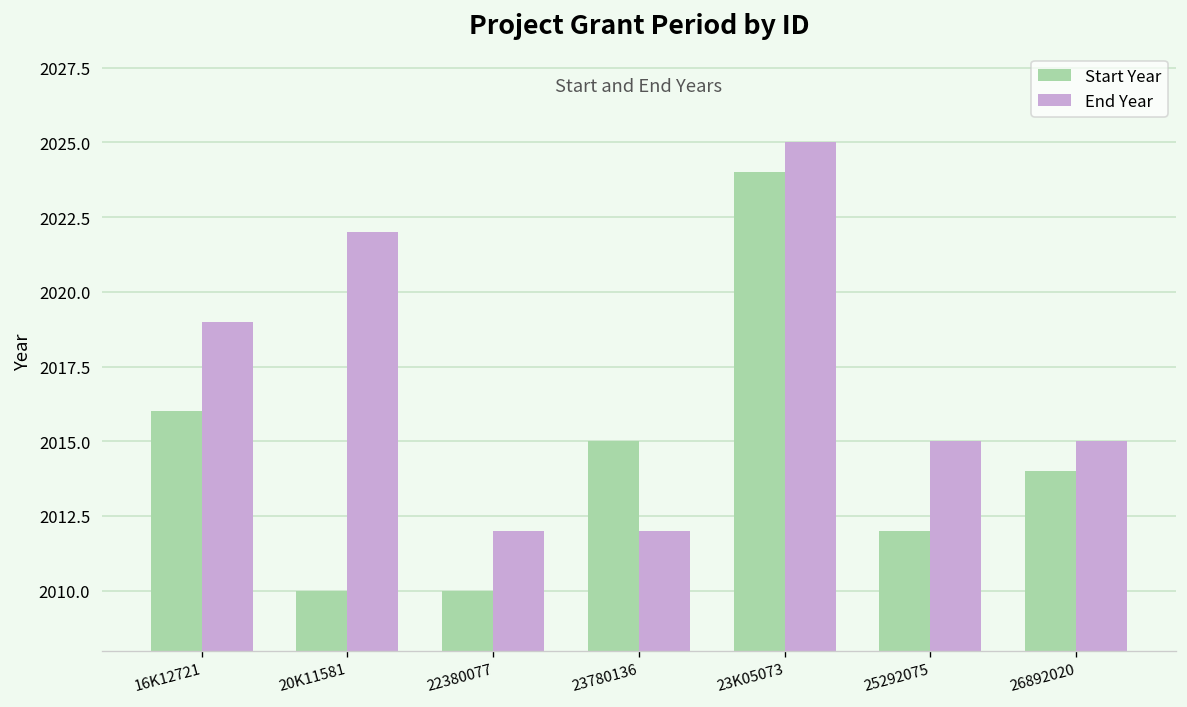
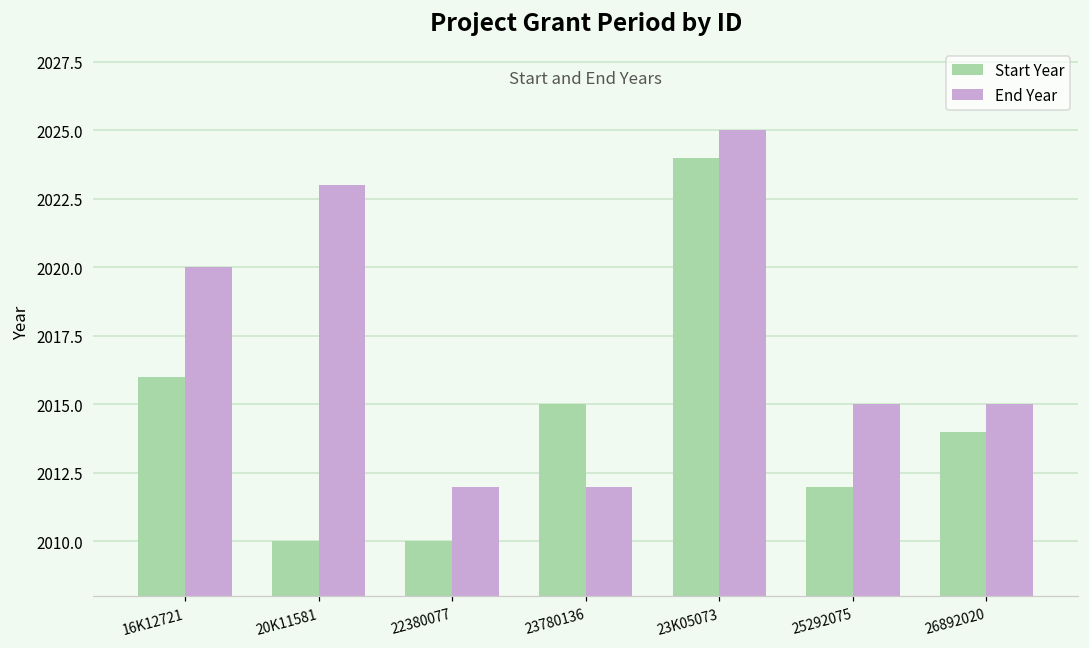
  {
    "Start Year": {
      "16K12721": 2016,
      "20K11581": 2010,
      "22380077": 2010,
      "23780136": 2015,
      "23K05073": 2024,
      "25292075": 2012,
      "26892020": 2014
    },
    "End Year": {
-     "16K12721": 2019,
-     "20K11581": 2022,
+     "16K12721": 2020,
+     "20K11581": 2023,
      "22380077": 2012,
      "23780136": 2012,
      "23K05073": 2025,
      "25292075": 2015,
      "26892020": 2015
    }
  }
